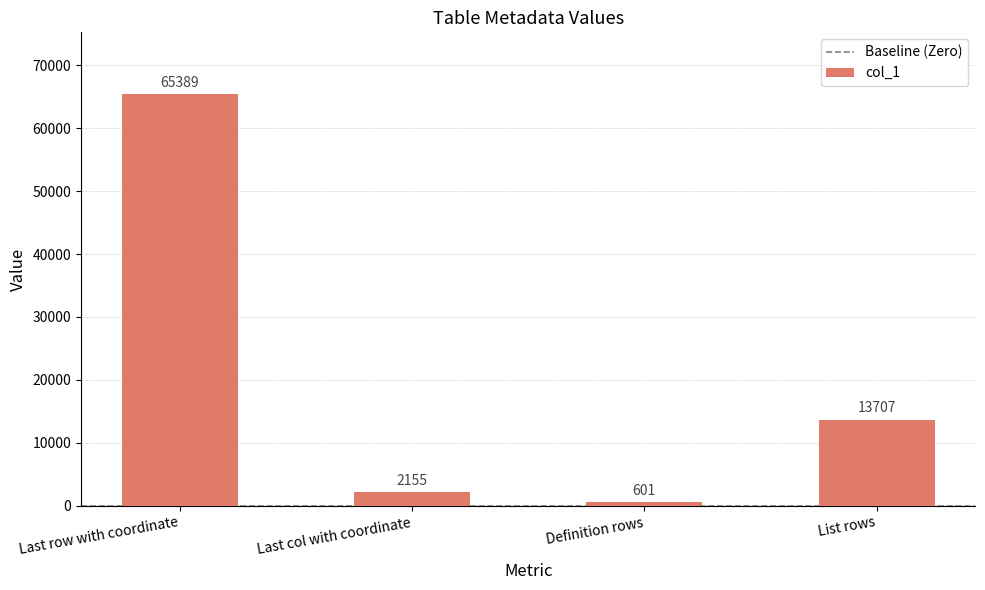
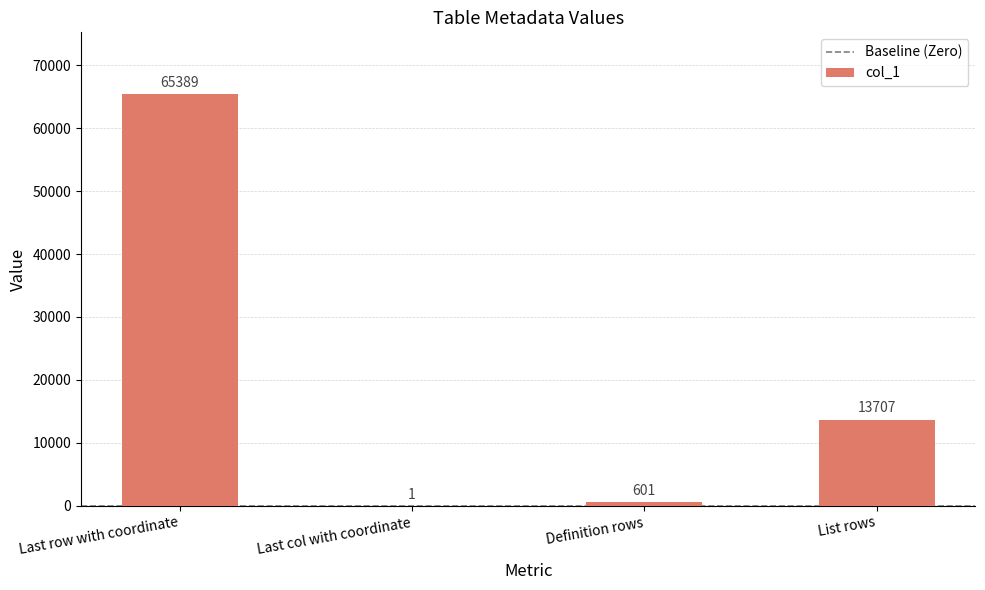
  {
    "Last row with coordinate": 65389,
-   "Last col with coordinate": 2155,
+   "Last col with coordinate": 1,
    "Definition rows": 601,
    "List rows": 13707
  }
